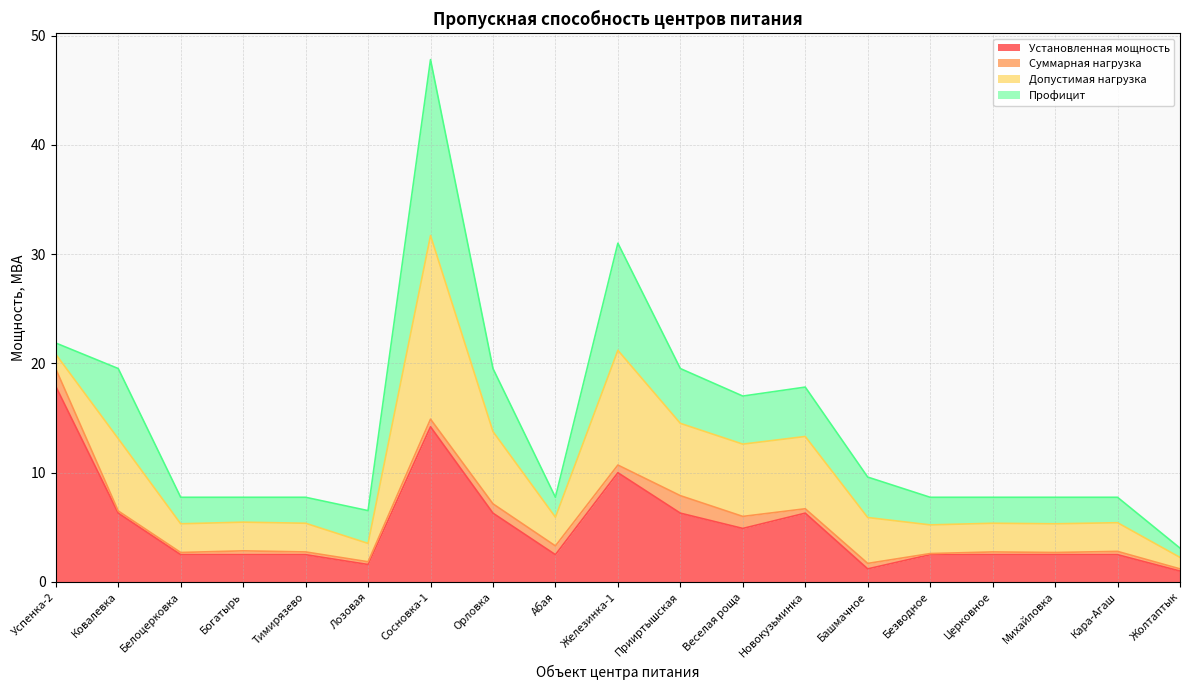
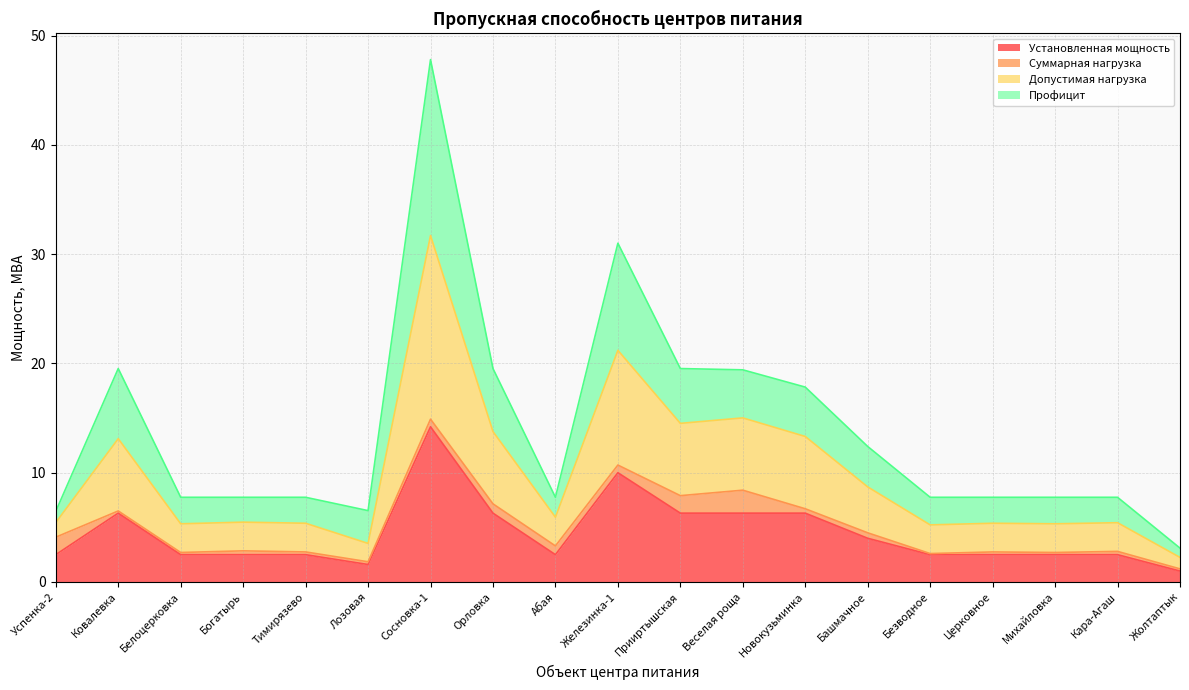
  {
    "Установленная мощность": {
-     "Успенка-2": 17.9,
+     "Успенка-2": 2.5,
      "Богатырь": 2.5,
      "Тимирязево": 2.5,
      "Лозовая": 1.6,
      "Сосновка-1": 14.2,
      "Орловка": 6.3,
      "Абая": 2.5,
      "Железинка-1": 10.0,
      "Прииртышская": 6.3,
-     "Веселая роща": 4.9,
+     "Веселая роща": 6.3,
      "Новокузьминка": 6.3,
-     "Башмачное": 1.2,
+     "Башмачное": 4.0,
      "Церковное": 2.5,
      "Кара-Агаш": 2.5
    },
    "Суммарная нагрузка": {
      "Успенка-2": 1.6,
      "Богатырь": 0.4,
      "Тимирязево": 0.3,
      "Лозовая": 0.3,
      "Сосновка-1": 0.7,
      "Орловка": 0.8,
      "Абая": 0.8,
      "Железинка-1": 0.7,
      "Прииртышская": 1.6,
-     "Веселая роща": 1.1,
+     "Веселая роща": 2.1,
      "Новокузьминка": 0.4,
      "Башмачное": 0.5,
      "Церковное": 0.3,
      "Кара-Агаш": 0.3
    },
    "Допустимая нагрузка": {
      "Успенка-2": 1.3,
      "Ковалевка": 6.6,
      "Белоцерковка": 2.6,
      "Богатырь": 2.6,
      "Тимирязево": 2.6,
      "Лозовая": 1.7,
      "Сосновка-1": 16.8,
      "Орловка": 6.6,
      "Абая": 2.6,
      "Железинка-1": 10.5,
      "Прииртышская": 6.6,
      "Веселая роща": 6.6,
      "Новокузьминка": 6.6,
      "Башмачное": 4.2,
      "Безводное": 2.6,
      "Церковное": 2.6,
      "Михайловка": 2.6,
      "Кара-Агаш": 2.6,
      "Жолтаптык": 1.1
    },
    "Профицит": {
      "Успенка-2": 1.0,
      "Ковалевка": 6.4,
      "Белоцерковка": 2.4,
      "Богатырь": 2.3,
      "Тимирязево": 2.4,
      "Лозовая": 3.0,
      "Сосновка-1": 16.1,
      "Орловка": 5.8,
      "Абая": 1.8,
      "Железинка-1": 9.8,
      "Прииртышская": 5.0,
      "Веселая роща": 4.4,
      "Новокузьминка": 4.5,
      "Башмачное": 3.7,
      "Безводное": 2.5,
      "Церковное": 2.4,
      "Михайловка": 2.4,
      "Кара-Агаш": 2.3,
      "Жолтаптык": 0.9
    }
  }
